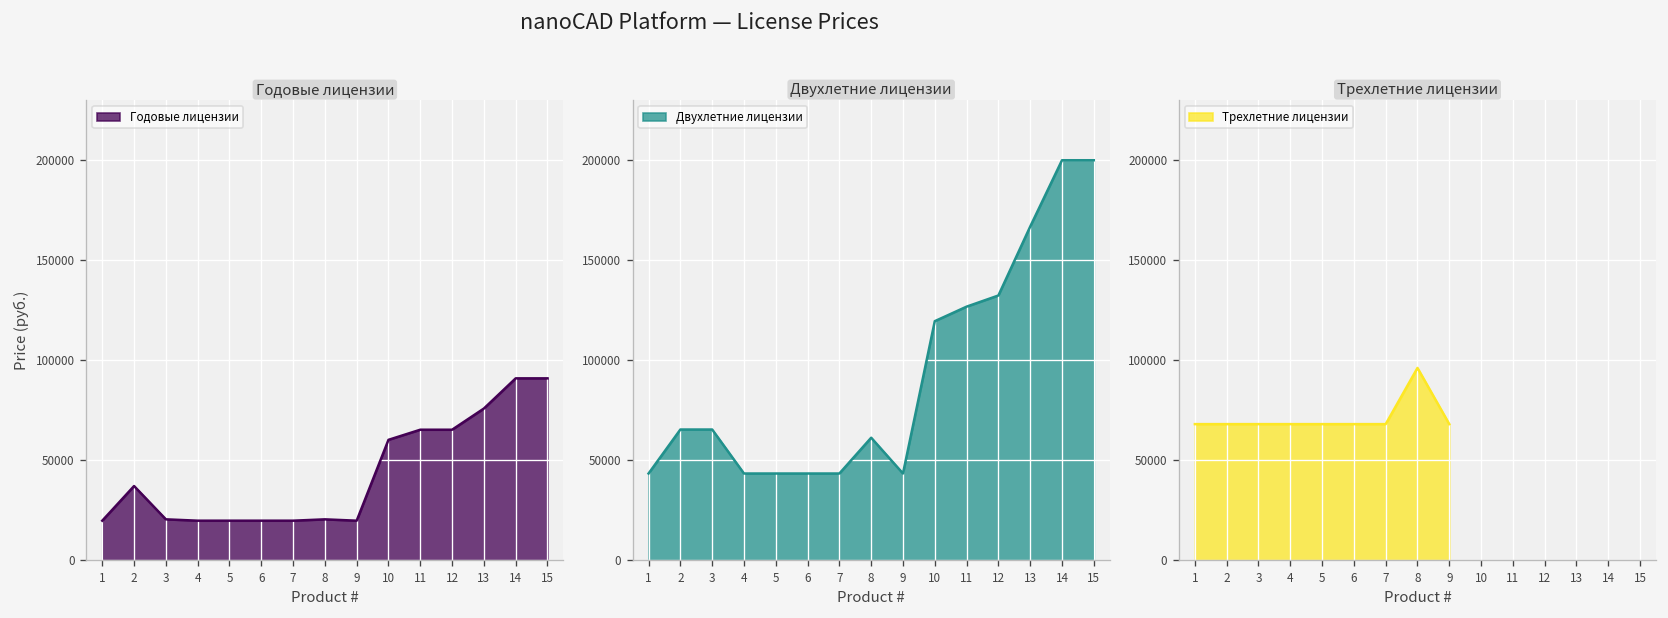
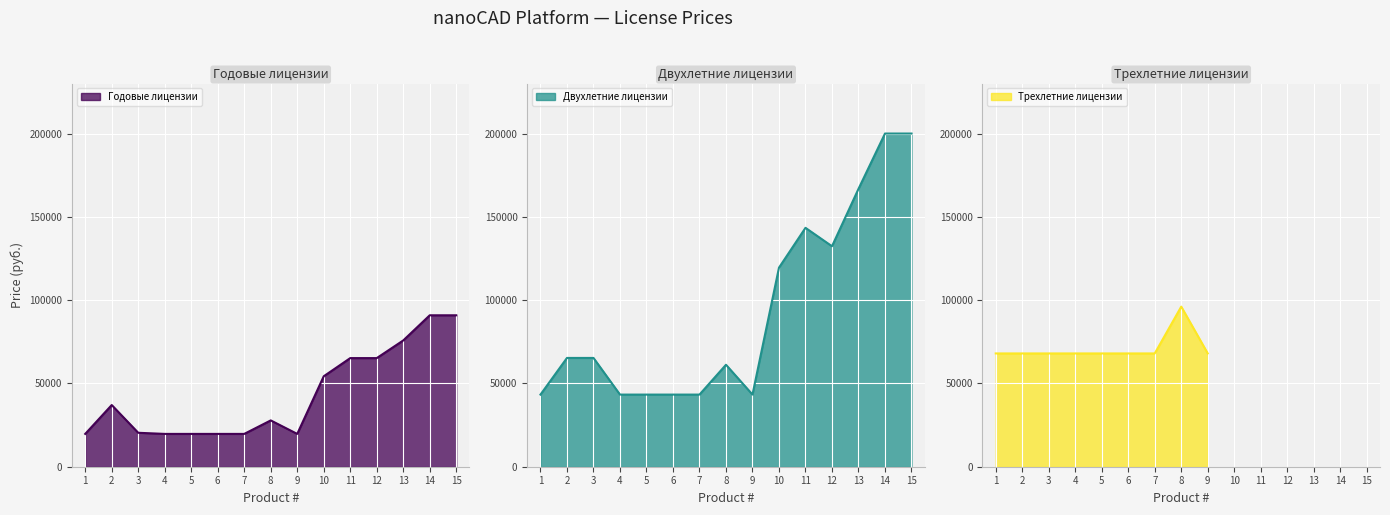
  {
    "Годовые лицензии": {
      "1": 20000,
      "2": 37000,
      "3": 20000,
      "4": 20000,
      "5": 20000,
      "6": 20000,
      "7": 20000,
-     "8": 20000,
+     "8": 28000,
      "9": 20000,
-     "10": 60000,
+     "10": 54000,
      "11": 65000,
      "12": 65000,
      "13": 76000,
      "14": 91000,
      "15": 91000
    },
    "Двухлетние лицензии": {
      "1": 43000,
      "2": 65000,
      "3": 65000,
      "4": 43000,
      "5": 43000,
      "6": 43000,
      "7": 43000,
      "8": 61000,
      "9": 43000,
      "10": 120000,
-     "11": 127000,
+     "11": 143000,
      "12": 132000,
      "13": 167000,
      "14": 200000,
      "15": 200000
    },
    "Трехлетние лицензии": {
      "1": 68000,
      "4": 68000,
      "5": 68000,
      "6": 68000,
      "7": 68000,
      "8": 96000,
      "9": 68000
    }
  }
